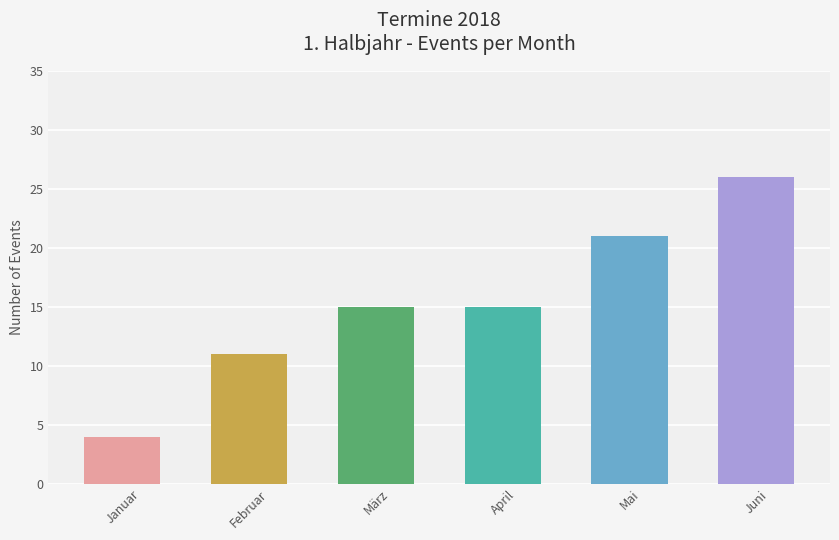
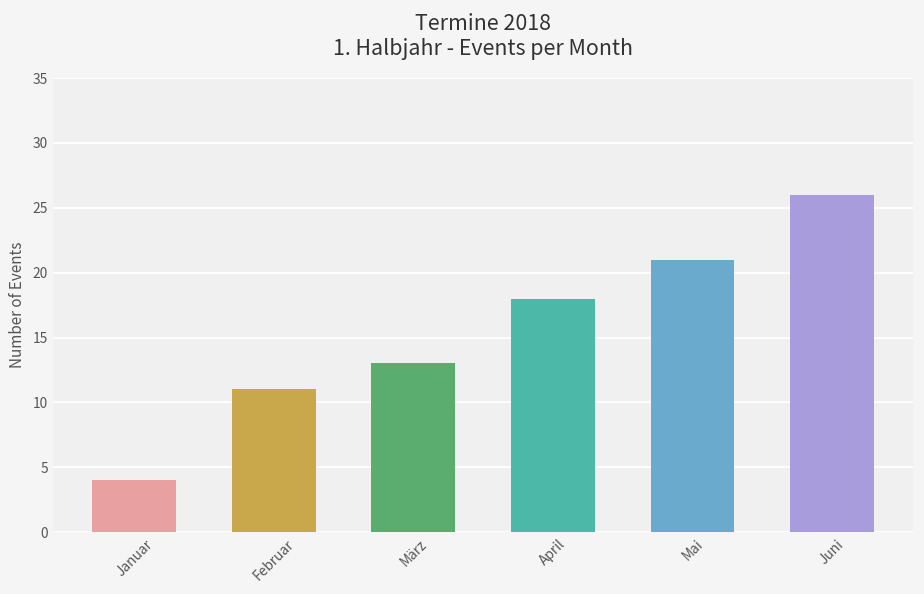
  {
    "Januar": 4,
    "Februar": 11,
-   "März": 15,
-   "April": 15,
+   "März": 13,
+   "April": 18,
    "Mai": 21,
    "Juni": 26
  }
